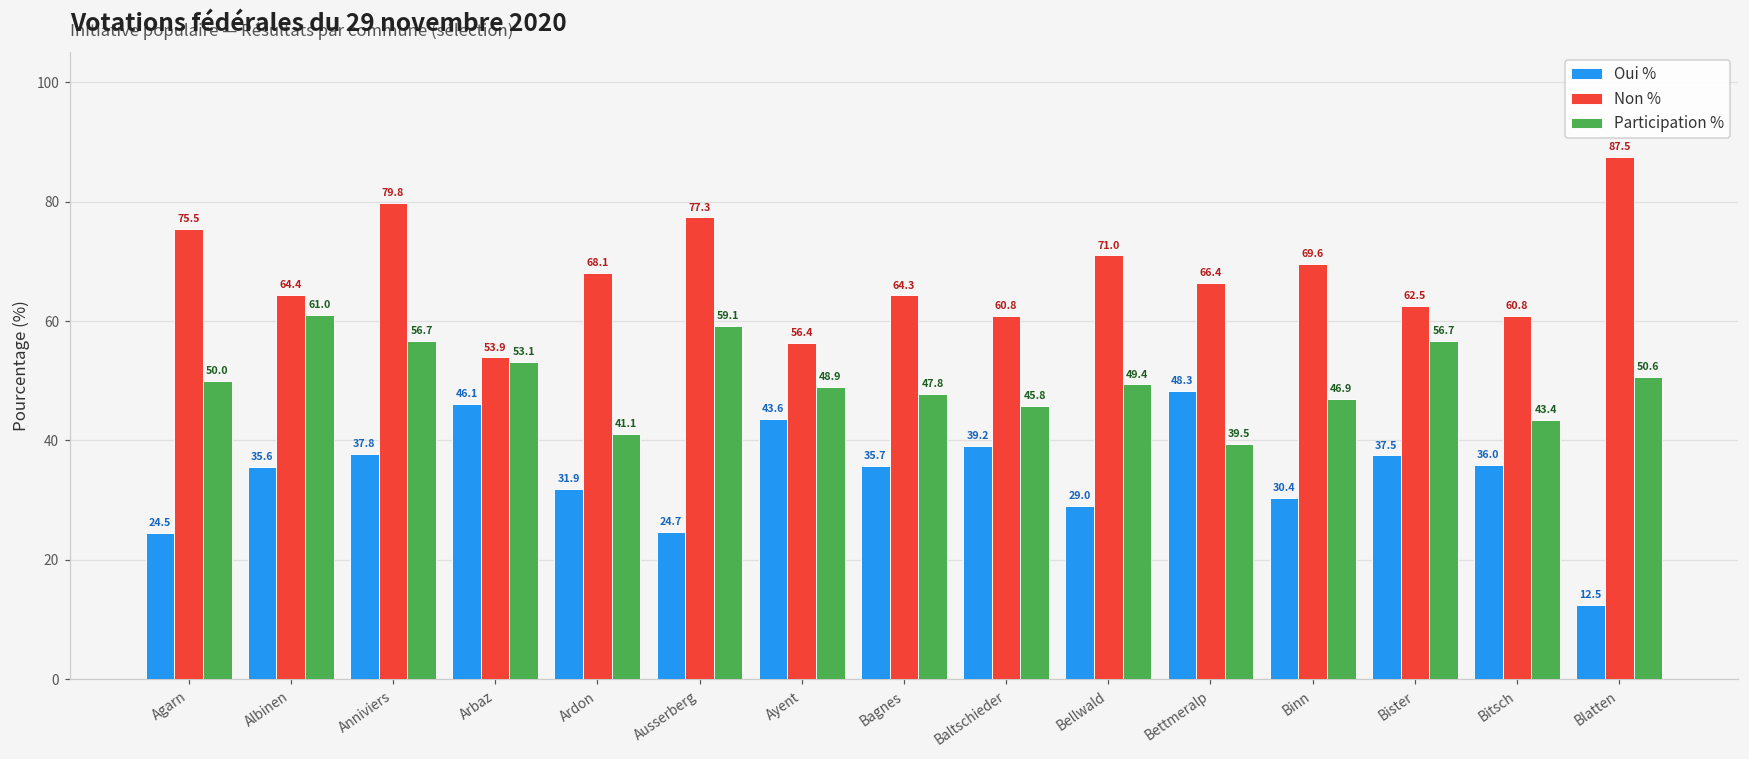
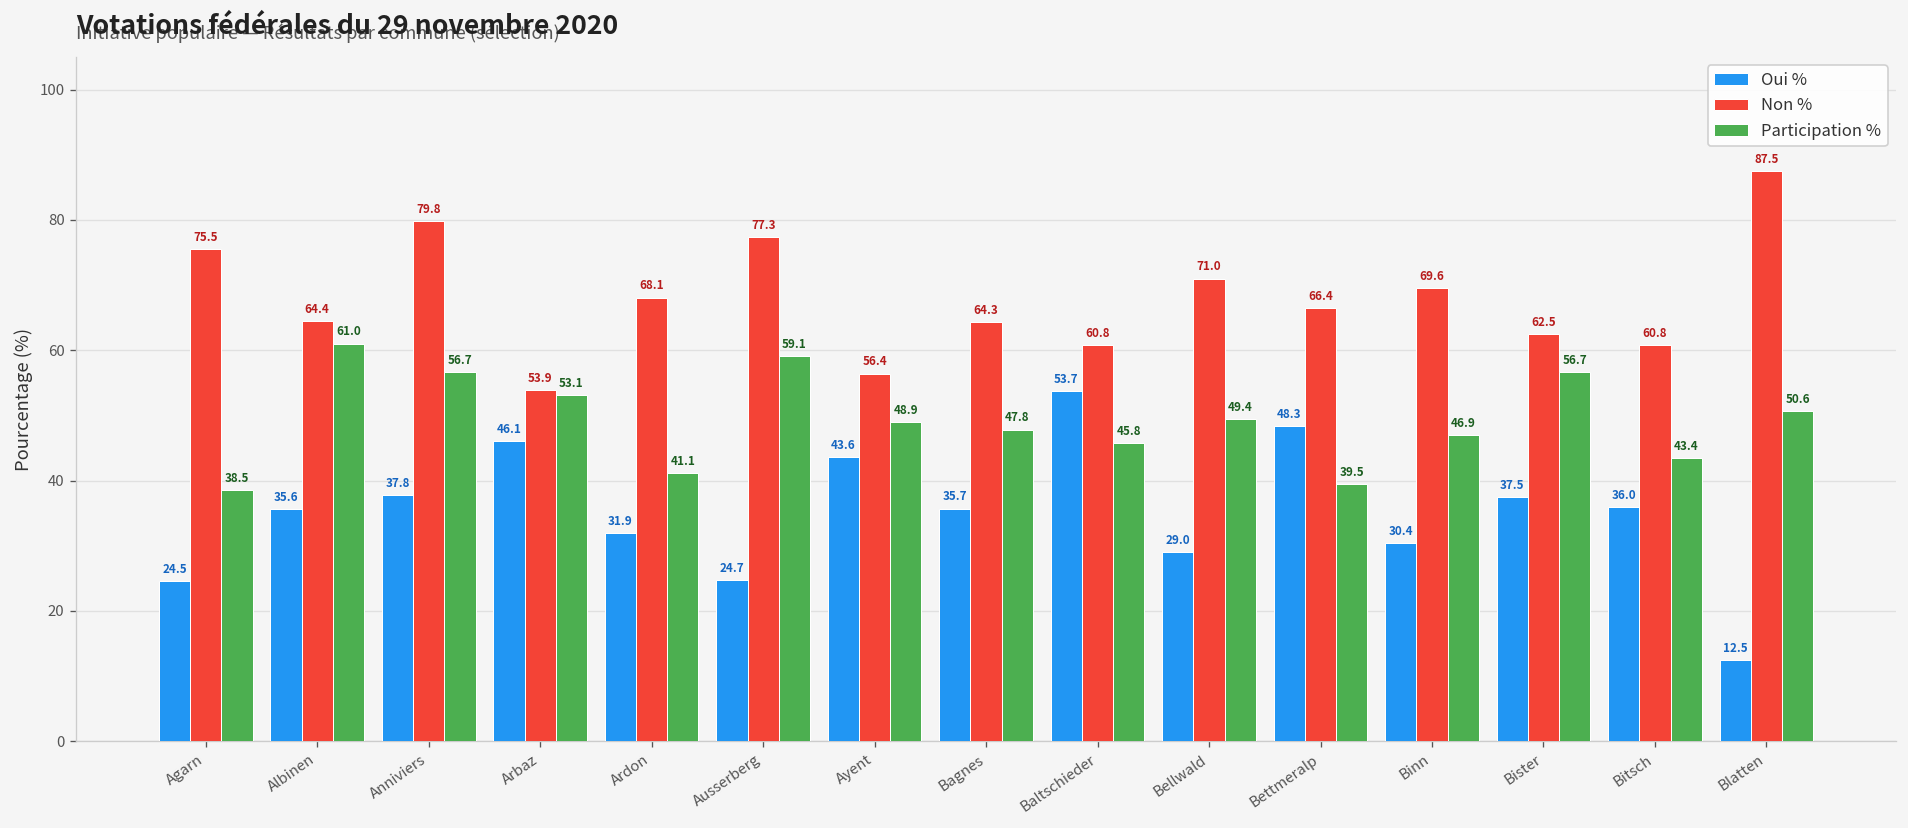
  {
    "Oui %": {
      "Agarn": 24.5,
      "Albinen": 35.6,
      "Anniviers": 37.8,
      "Arbaz": 46.1,
      "Ardon": 31.9,
      "Ausserberg": 24.7,
      "Ayent": 43.6,
      "Bagnes": 35.7,
-     "Baltschieder": 39.2,
+     "Baltschieder": 53.7,
      "Bellwald": 29.0,
      "Bettmeralp": 48.3,
      "Binn": 30.4,
      "Bister": 37.5,
      "Bitsch": 36.0,
      "Blatten": 12.5
    },
    "Non %": {
      "Agarn": 75.5,
      "Albinen": 64.4,
      "Anniviers": 79.8,
      "Arbaz": 53.9,
      "Ardon": 68.1,
      "Ausserberg": 77.3,
      "Ayent": 56.4,
      "Bagnes": 64.3,
      "Baltschieder": 60.8,
      "Bellwald": 71.0,
      "Bettmeralp": 66.4,
      "Binn": 69.6,
      "Bister": 62.5,
      "Bitsch": 60.8,
      "Blatten": 87.5
    },
    "Participation %": {
-     "Agarn": 50.0,
+     "Agarn": 38.5,
      "Albinen": 61.0,
      "Anniviers": 56.7,
      "Arbaz": 53.1,
      "Ardon": 41.1,
      "Ausserberg": 59.1,
      "Ayent": 48.9,
      "Bagnes": 47.8,
      "Baltschieder": 45.8,
      "Bellwald": 49.4,
      "Bettmeralp": 39.5,
      "Binn": 46.9,
      "Bister": 56.7,
      "Bitsch": 43.4,
      "Blatten": 50.6
    }
  }
